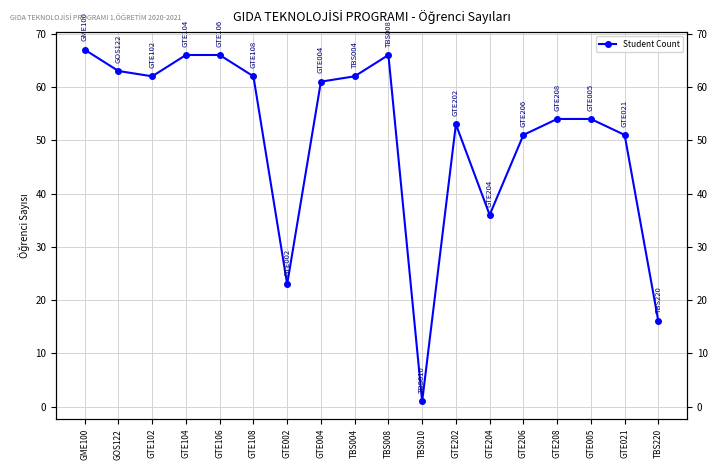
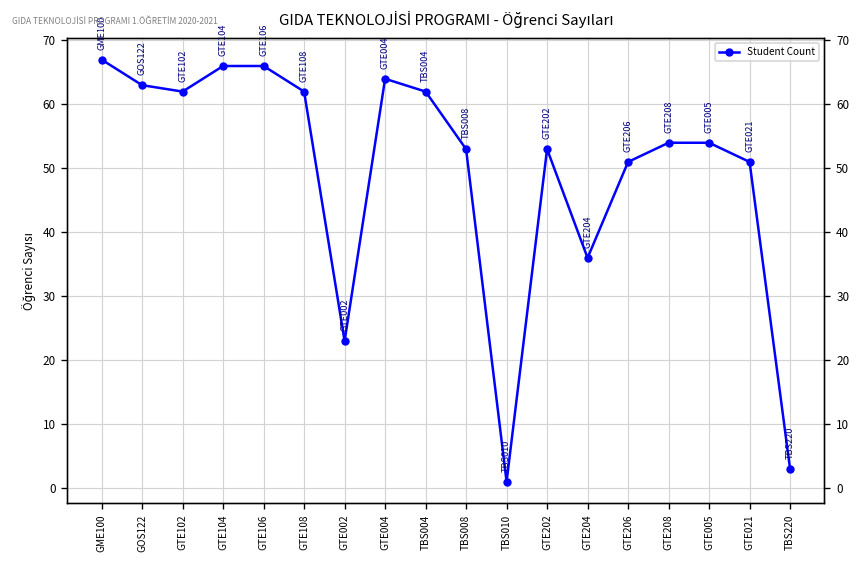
  {
    "GME100": 67,
    "GOS122": 63,
    "GTE102": 62,
    "GTE104": 66,
    "GTE106": 66,
    "GTE108": 62,
    "GTE002": 23,
-   "GTE004": 61,
+   "GTE004": 64,
    "TBS004": 62,
-   "TBS008": 66,
+   "TBS008": 53,
    "TBS010": 1,
    "GTE202": 53,
    "GTE204": 36,
    "GTE206": 51,
    "GTE208": 54,
    "GTE005": 54,
    "GTE021": 51,
-   "TBS220": 16
+   "TBS220": 3
  }
